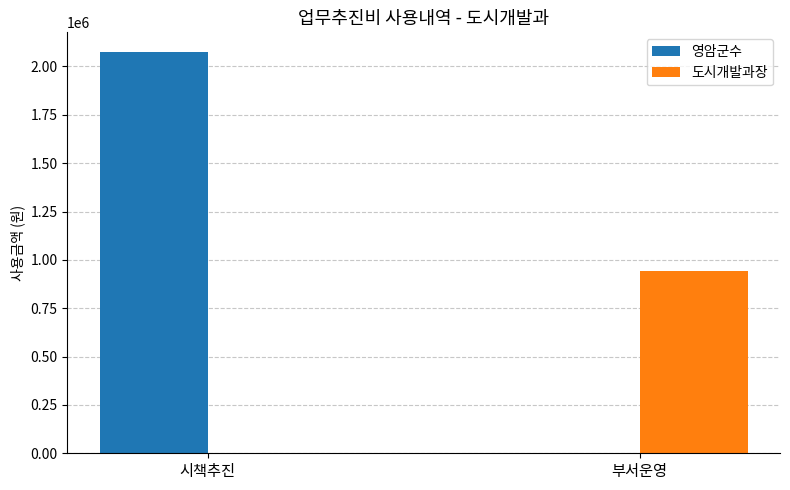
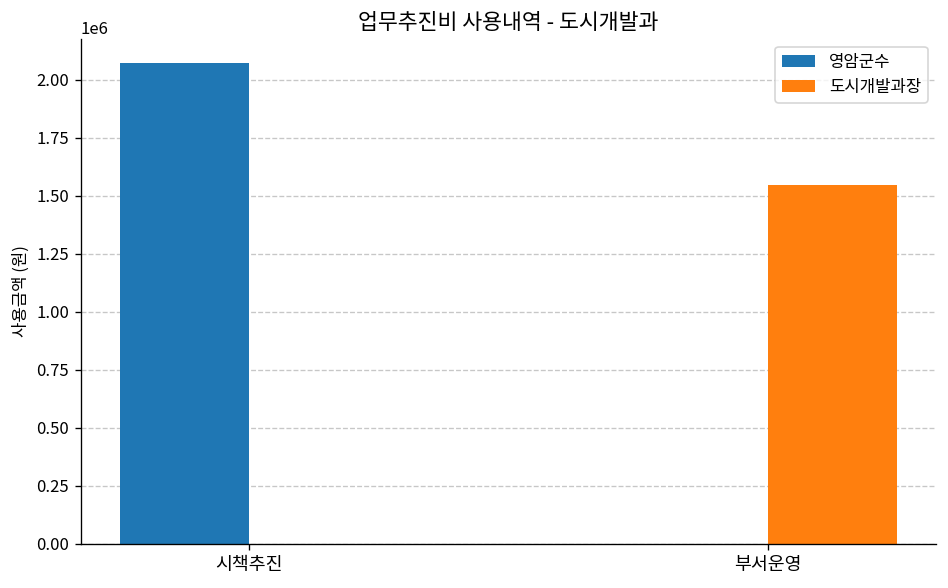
  {
    "영암군수": {
      "시책추진": 2070000,
      "부서운영": 0
    },
    "도시개발과장": {
      "시책추진": 0,
-     "부서운영": 940000
+     "부서운영": 1550000
    }
  }
